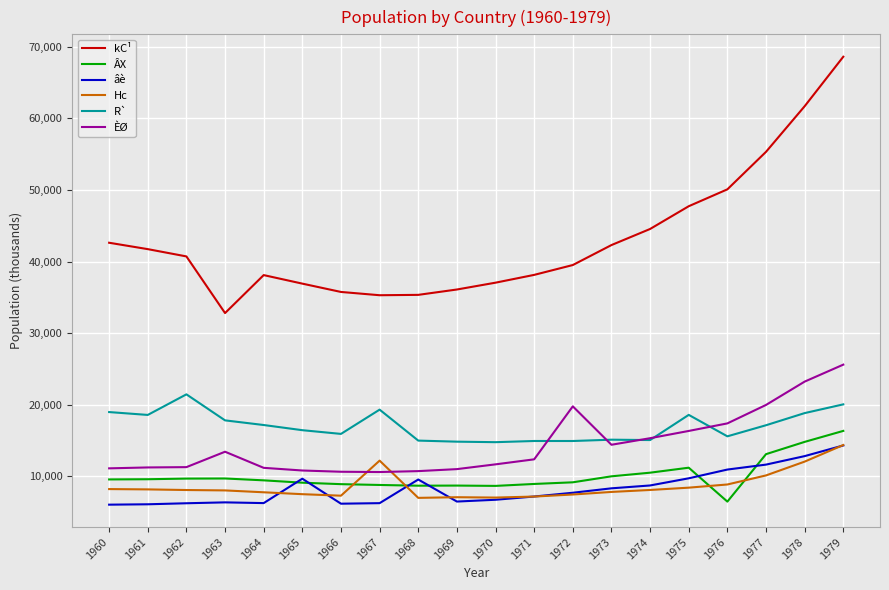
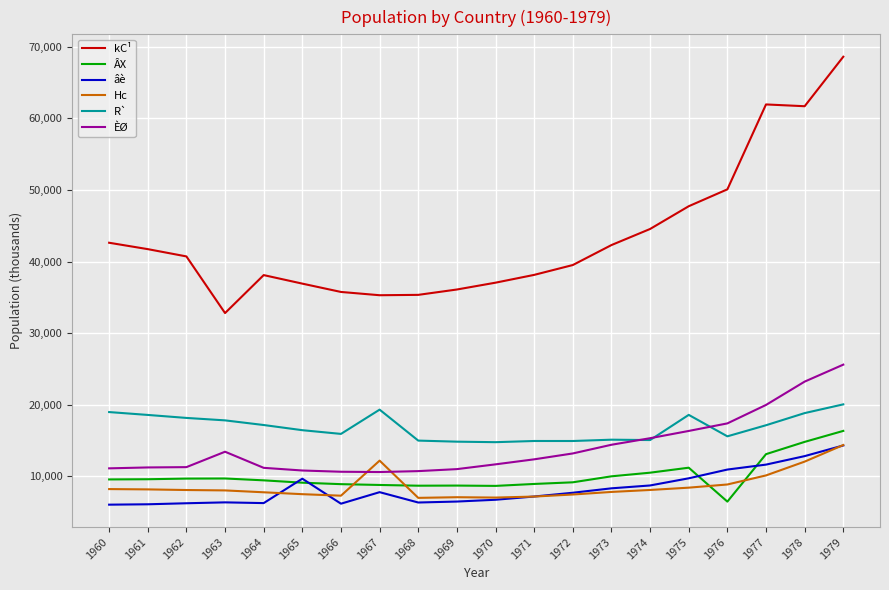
  {
    "kC¹": {
      "1960": "43,000",
      "1961": "42,000",
      "1962": "41,000",
      "1963": "33,000",
      "1964": "38,000",
      "1965": "37,000",
      "1966": "36,000",
      "1967": "35,000",
      "1968": "35,000",
      "1969": "36,000",
      "1970": "37,000",
      "1971": "38,000",
      "1972": "40,000",
      "1973": "42,000",
      "1974": "45,000",
      "1975": "48,000",
      "1976": "50,000",
-     "1977": "55,000",
+     "1977": "62,000",
      "1978": "62,000",
      "1979": "69,000"
    },
    "ÂX": {
      "1960": "10,000",
      "1961": "10,000",
      "1962": "10,000",
      "1963": "10,000",
      "1964": "9,000",
      "1965": "9,000",
      "1966": "9,000",
      "1967": "9,000",
      "1968": "9,000",
      "1969": "9,000",
      "1970": "9,000",
      "1971": "9,000",
      "1972": "9,000",
      "1973": "10,000",
      "1974": "11,000",
      "1975": "11,000",
      "1976": "6,000",
      "1977": "13,000",
      "1978": "15,000",
      "1979": "16,000"
    },
    "âè": {
      "1960": "6,000",
      "1961": "6,000",
      "1962": "6,000",
      "1963": "6,000",
      "1964": "6,000",
      "1965": "10,000",
      "1966": "6,000",
-     "1967": "6,000",
-     "1968": "10,000",
+     "1967": "8,000",
+     "1968": "6,000",
      "1969": "6,000",
      "1973": "8,000",
      "1974": "9,000",
      "1975": "10,000",
      "1976": "11,000",
      "1977": "12,000",
      "1978": "13,000"
    },
    "Hc": {
      "1960": "8,000",
      "1961": "8,000",
      "1962": "8,000",
      "1963": "8,000",
      "1964": "8,000",
      "1965": "8,000",
      "1966": "7,000",
      "1967": "12,000",
      "1968": "7,000",
      "1969": "7,000",
      "1973": "8,000",
      "1974": "8,000",
      "1975": "8,000",
      "1976": "9,000",
      "1977": "10,000",
      "1978": "12,000"
    },
    "R`": {
      "1960": "19,000",
      "1961": "19,000",
-     "1962": "21,000",
+     "1962": "18,000",
      "1963": "18,000",
      "1964": "17,000",
      "1965": "16,000",
      "1966": "16,000",
      "1967": "19,000",
      "1968": "15,000",
      "1969": "15,000",
      "1970": "15,000",
      "1971": "15,000",
      "1972": "15,000",
      "1973": "15,000",
      "1975": "19,000",
      "1976": "16,000",
      "1977": "17,000",
      "1978": "19,000",
      "1979": "20,000"
    },
    "ÈØ": {
      "1960": "11,000",
      "1961": "11,000",
      "1962": "11,000",
      "1963": "13,000",
      "1964": "11,000",
      "1965": "11,000",
      "1966": "11,000",
      "1967": "11,000",
      "1968": "11,000",
      "1969": "11,000",
      "1970": "12,000",
      "1971": "12,000",
-     "1972": "20,000",
+     "1972": "13,000",
      "1973": "14,000",
      "1975": "16,000",
      "1976": "17,000",
      "1977": "20,000",
      "1978": "23,000",
      "1979": "26,000"
    }
  }
